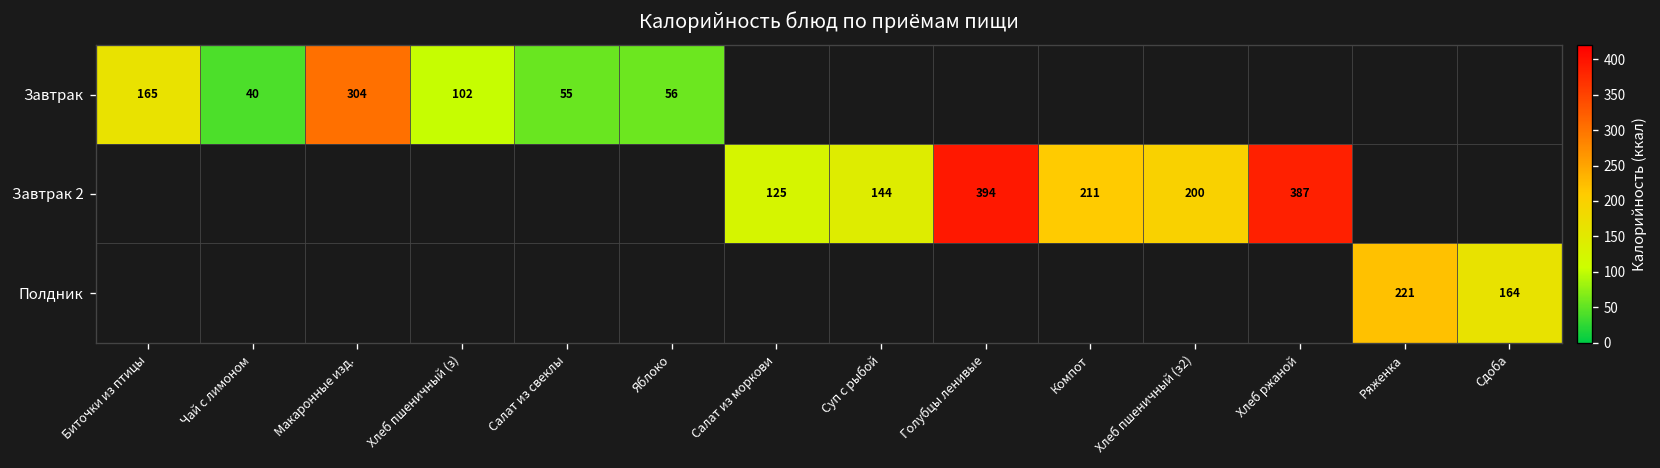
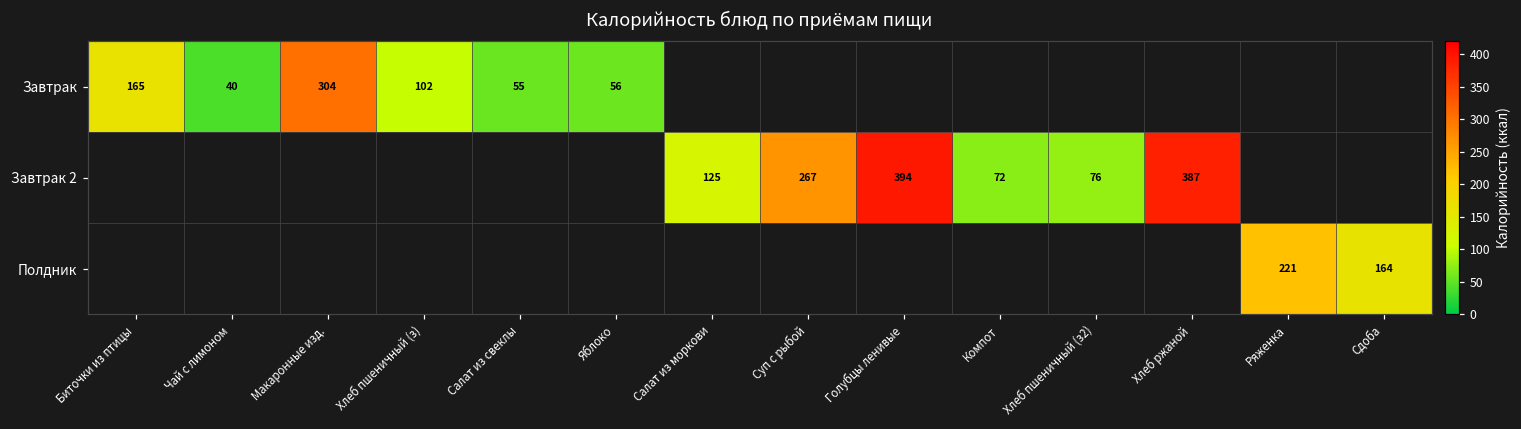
  {
    "Завтрак": {
      "Биточки из птицы": 165,
      "Чай с лимоном": 40,
      "Макаронные изд.": 304,
      "Хлеб пшеничный (з)": 102,
      "Салат из свеклы": 55,
      "Яблоко": 56
    },
    "Завтрак 2": {
      "Салат из моркови": 125,
-     "Суп с рыбой": 144,
+     "Суп с рыбой": 267,
      "Голубцы ленивые": 394,
-     "Компот": 211,
-     "Хлеб пшеничный (з2)": 200,
+     "Компот": 72,
+     "Хлеб пшеничный (з2)": 76,
      "Хлеб ржаной": 387
    },
    "Полдник": {
      "Ряженка": 221,
      "Сдоба": 164
    }
  }
